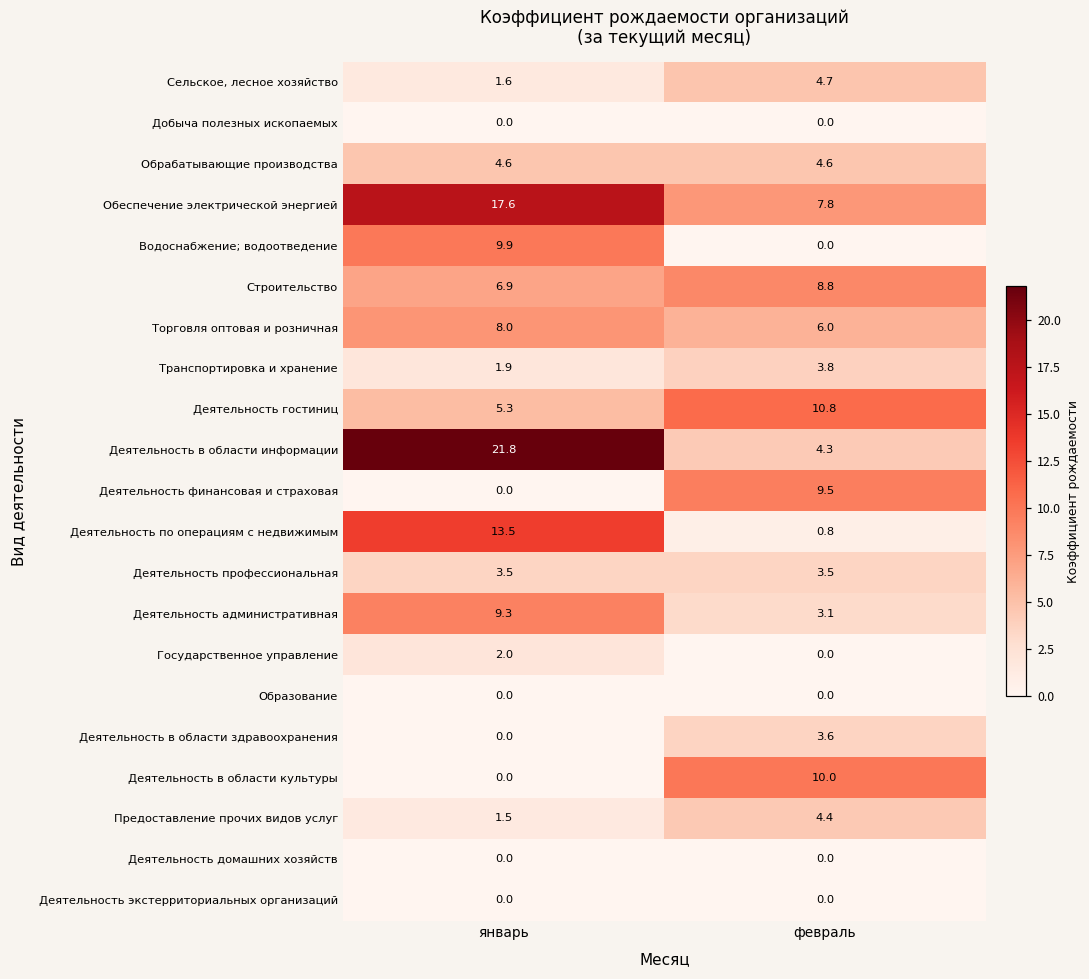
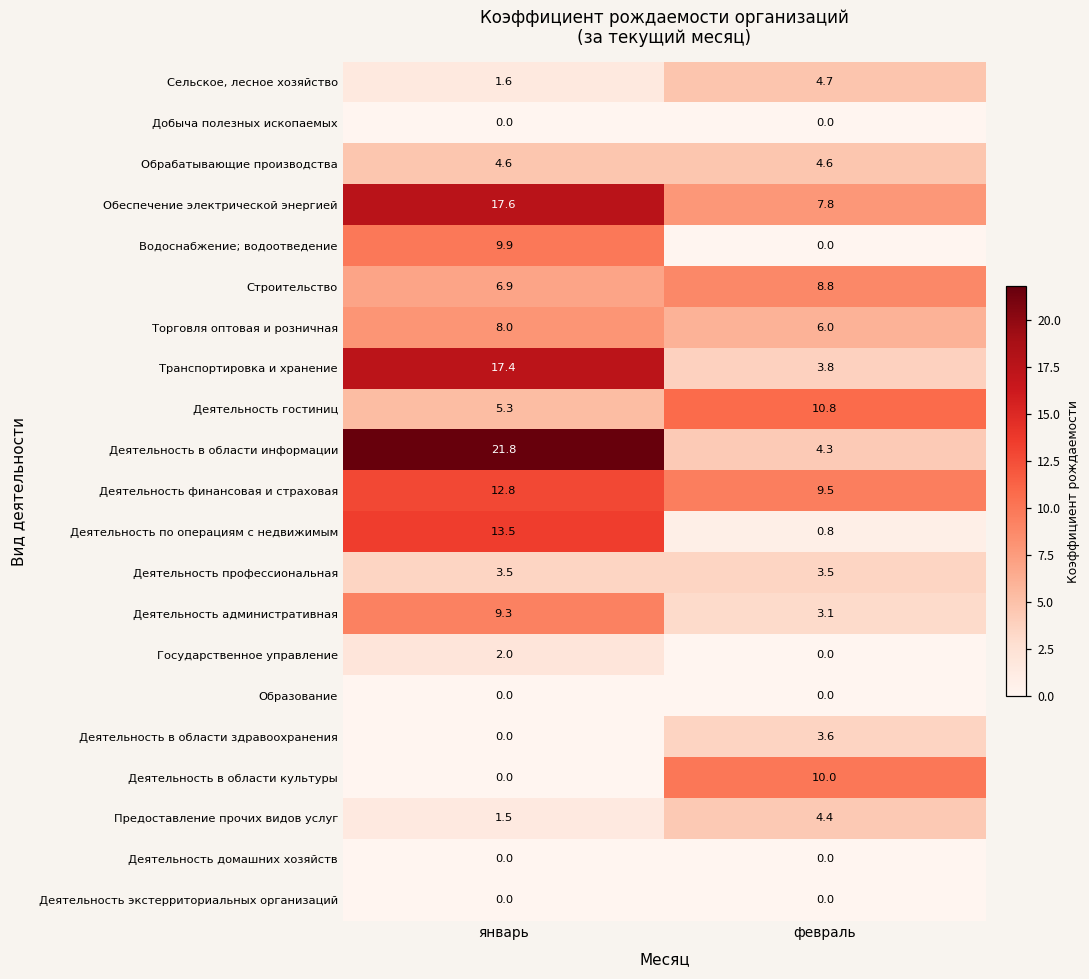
  {
    "Сельское, лесное хозяйство": {
      "январь": 1.6,
      "февраль": 4.7
    },
    "Добыча полезных ископаемых": {
      "январь": 0.0,
      "февраль": 0.0
    },
    "Обрабатывающие производства": {
      "январь": 4.6,
      "февраль": 4.6
    },
    "Обеспечение электрической энергией": {
      "январь": 17.6,
      "февраль": 7.8
    },
    "Водоснабжение; водоотведение": {
      "январь": 9.9,
      "февраль": 0.0
    },
    "Строительство": {
      "январь": 6.9,
      "февраль": 8.8
    },
    "Торговля оптовая и розничная": {
      "январь": 8.0,
      "февраль": 6.0
    },
    "Транспортировка и хранение": {
-     "январь": 1.9,
+     "январь": 17.4,
      "февраль": 3.8
    },
    "Деятельность гостиниц": {
      "январь": 5.3,
      "февраль": 10.8
    },
    "Деятельность в области информации": {
      "январь": 21.8,
      "февраль": 4.3
    },
    "Деятельность финансовая и страховая": {
-     "январь": 0.0,
+     "январь": 12.8,
      "февраль": 9.5
    },
    "Деятельность по операциям с недвижимым": {
      "январь": 13.5,
      "февраль": 0.8
    },
    "Деятельность профессиональная": {
      "январь": 3.5,
      "февраль": 3.5
    },
    "Деятельность административная": {
      "январь": 9.3,
      "февраль": 3.1
    },
    "Государственное управление": {
      "январь": 2.0,
      "февраль": 0.0
    },
    "Образование": {
      "январь": 0.0,
      "февраль": 0.0
    },
    "Деятельность в области здравоохранения": {
      "январь": 0.0,
      "февраль": 3.6
    },
    "Деятельность в области культуры": {
      "январь": 0.0,
      "февраль": 10.0
    },
    "Предоставление прочих видов услуг": {
      "январь": 1.5,
      "февраль": 4.4
    },
    "Деятельность домашних хозяйств": {
      "январь": 0.0,
      "февраль": 0.0
    },
    "Деятельность экстерриториальных организаций": {
      "январь": 0.0,
      "февраль": 0.0
    }
  }
